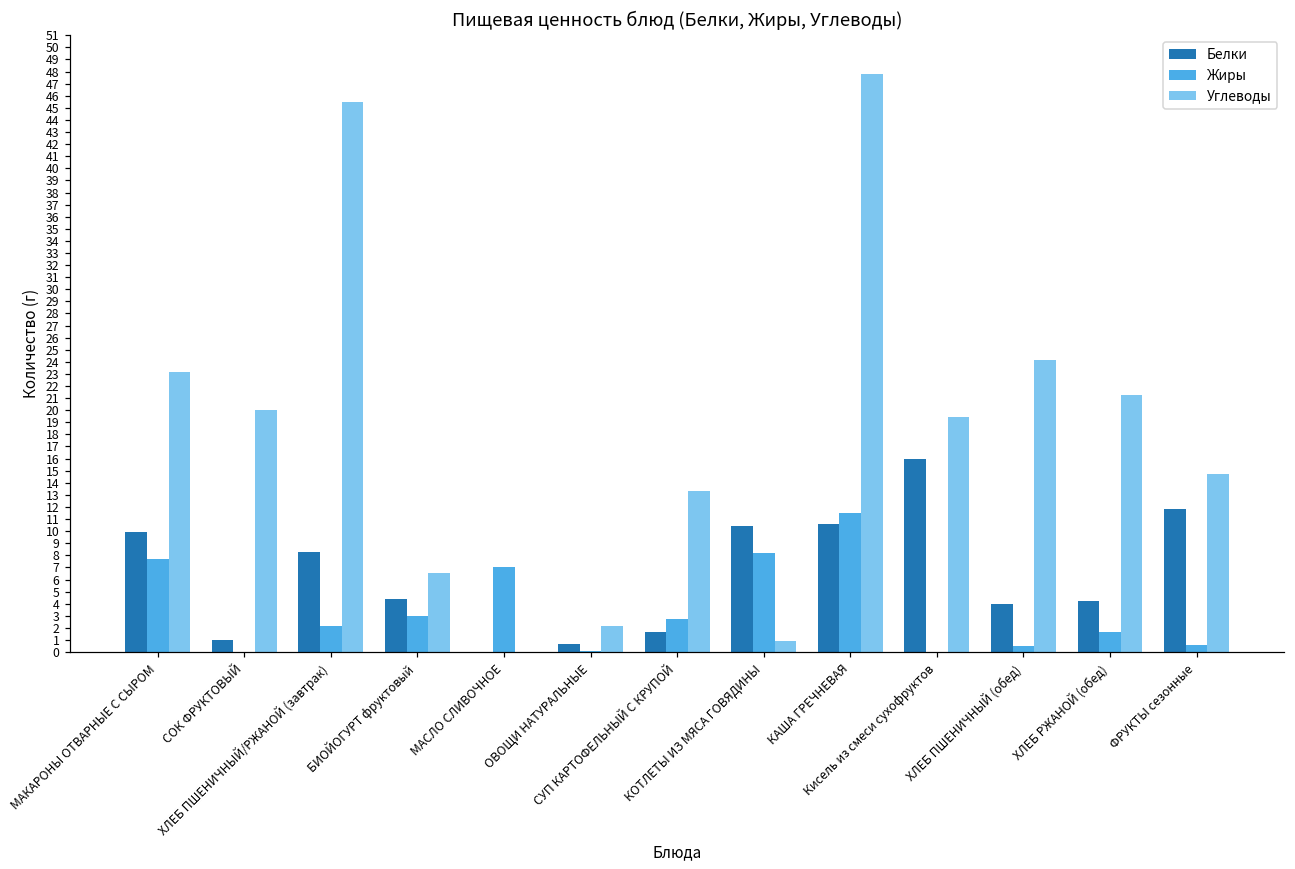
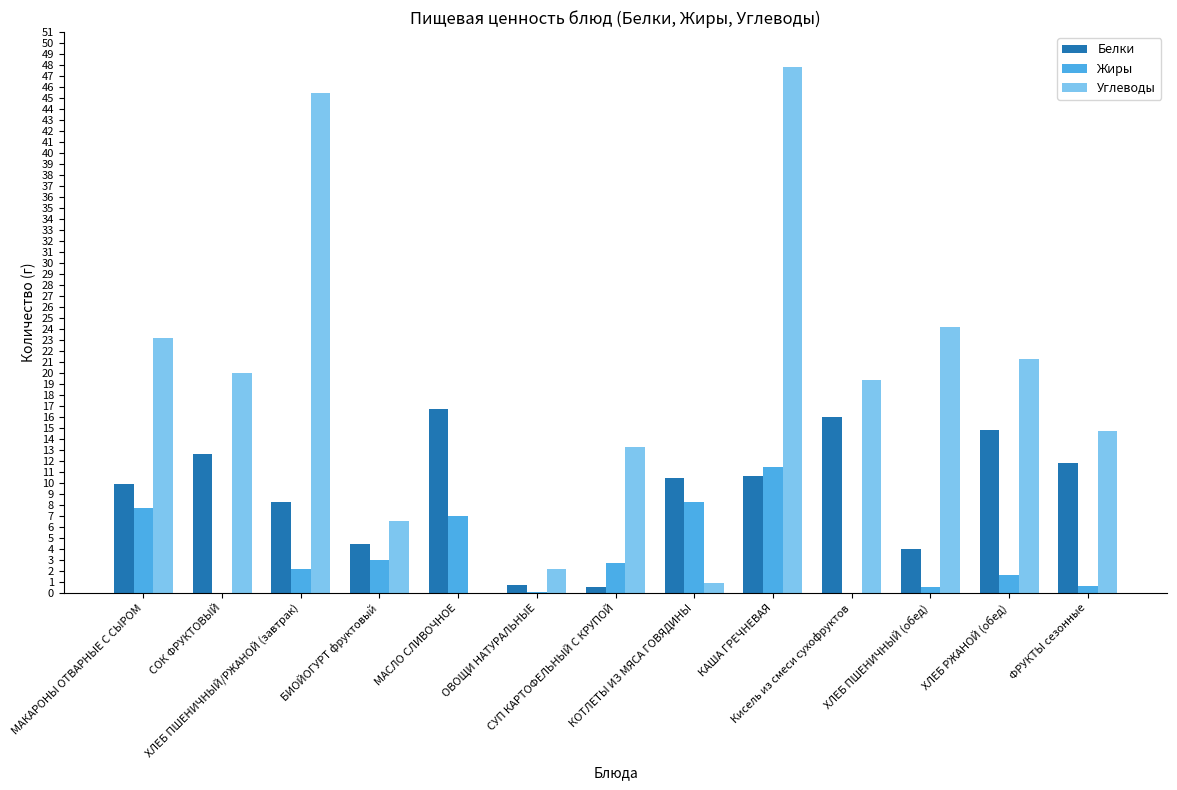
  {
    "Белки": {
      "МАКАРОНЫ ОТВАРНЫЕ С СЫРОМ": 9.9,
-     "СОК ФРУКТОВЫЙ": 1.0,
+     "СОК ФРУКТОВЫЙ": 12.6,
      "ХЛЕБ ПШЕНИЧНЫЙ/РЖАНОЙ (завтрак)": 8.3,
      "БИОЙОГУРТ фруктовый": 4.4,
-     "МАСЛО СЛИВОЧНОЕ": 0.0,
+     "МАСЛО СЛИВОЧНОЕ": 16.7,
      "ОВОЩИ НАТУРАЛЬНЫЕ": 0.7,
-     "СУП КАРТОФЕЛЬНЫЙ С КРУПОЙ": 1.7,
+     "СУП КАРТОФЕЛЬНЫЙ С КРУПОЙ": 0.5,
      "КОТЛЕТЫ ИЗ МЯСА ГОВЯДИНЫ": 10.4,
      "КАША ГРЕЧНЕВАЯ": 10.6,
      "Кисель из смеси сухофруктов": 16.0,
      "ХЛЕБ ПШЕНИЧНЫЙ (обед)": 4.0,
-     "ХЛЕБ РЖАНОЙ (обед)": 4.3,
+     "ХЛЕБ РЖАНОЙ (обед)": 14.8,
      "ФРУКТЫ сезонные": 11.8
    }
  }
